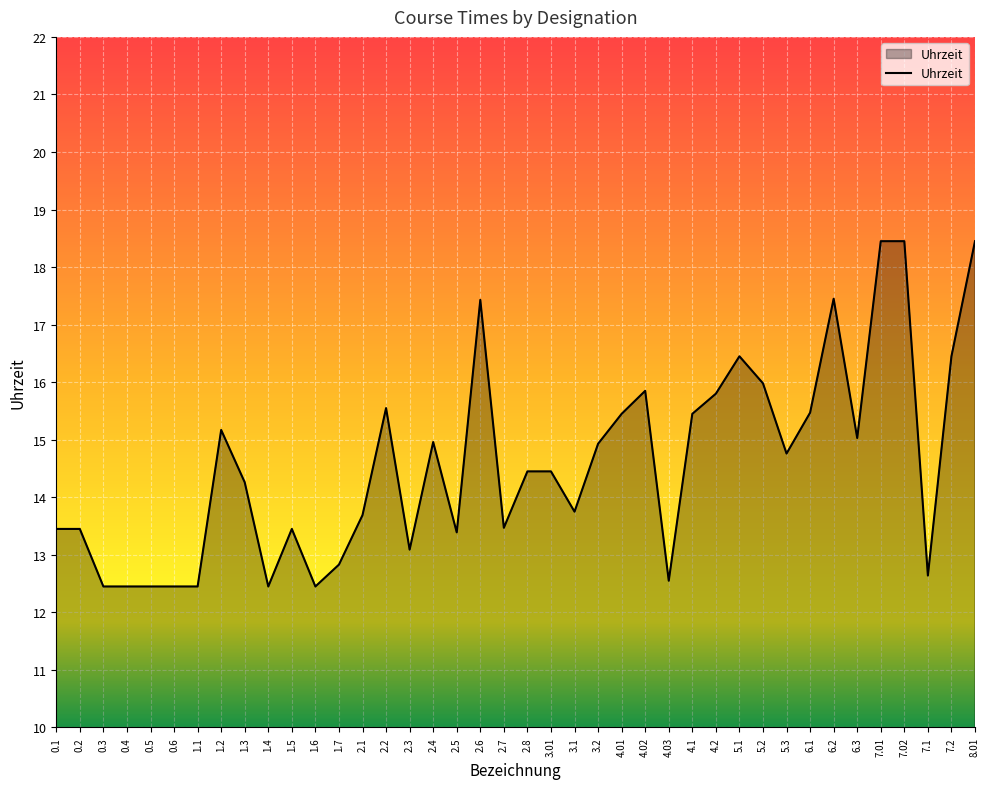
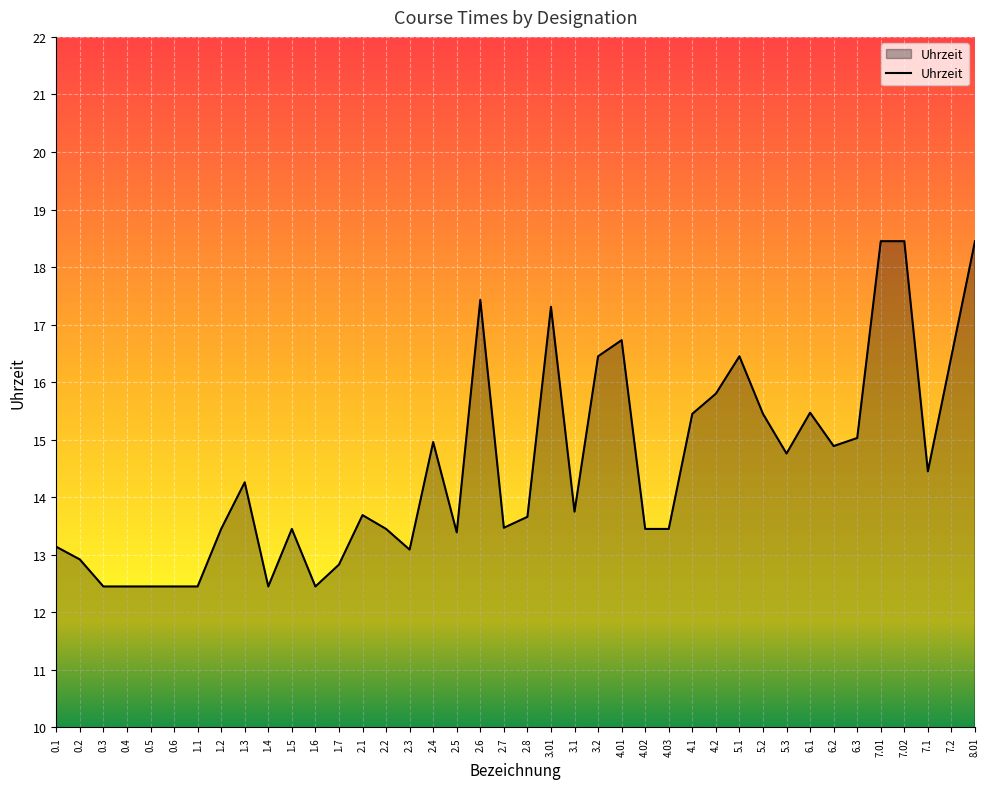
  {
-   "0.1": 13.5,
-   "0.2": 13.5,
+   "0.1": 13.1,
+   "0.2": 12.9,
    "0.3": 12.5,
    "0.4": 12.5,
    "0.5": 12.5,
    "0.6": 12.5,
    "1.1": 12.5,
-   "1.2": 15.2,
+   "1.2": 13.5,
    "1.3": 14.3,
    "1.4": 12.5,
    "1.5": 13.5,
    "1.6": 12.5,
    "1.7": 12.8,
    "2.1": 13.7,
-   "2.2": 15.6,
+   "2.2": 13.5,
    "2.3": 13.1,
    "2.4": 15.0,
    "2.5": 13.4,
    "2.6": 17.4,
    "2.7": 13.5,
-   "2.8": 14.5,
-   "3.01": 14.5,
+   "2.8": 13.7,
+   "3.01": 17.3,
    "3.1": 13.8,
-   "3.2": 14.9,
-   "4.01": 15.5,
-   "4.02": 15.9,
-   "4.03": 12.6,
+   "3.2": 16.5,
+   "4.01": 16.7,
+   "4.02": 13.5,
+   "4.03": 13.5,
    "4.1": 15.5,
    "4.2": 15.8,
    "5.1": 16.5,
-   "5.2": 16.0,
+   "5.2": 15.5,
    "5.3": 14.8,
    "6.1": 15.5,
-   "6.2": 17.5,
+   "6.2": 14.9,
    "6.3": 15.0,
    "7.01": 18.5,
    "7.02": 18.5,
-   "7.1": 12.6,
+   "7.1": 14.5,
    "7.2": 16.5,
    "8.01": 18.5
  }
